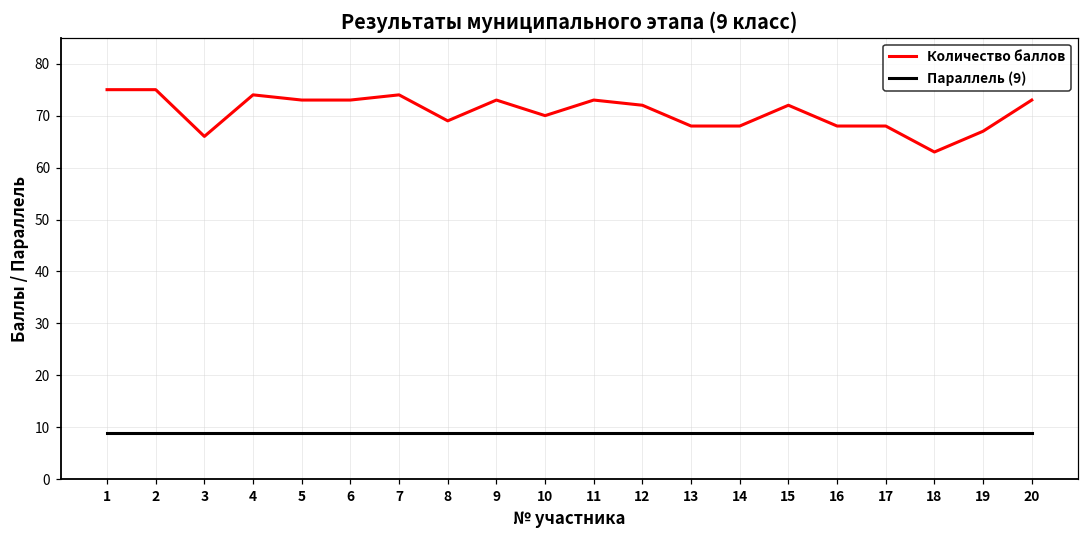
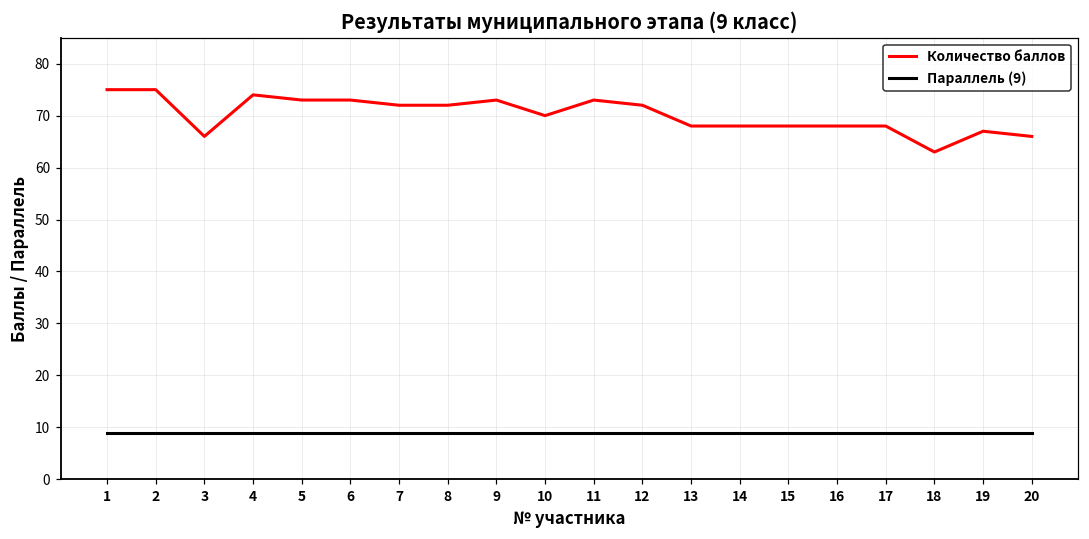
  {
    "Количество баллов": {
      "1": 75,
      "2": 75,
      "3": 66,
      "4": 74,
      "5": 73,
      "6": 73,
-     "7": 74,
-     "8": 69,
+     "7": 72,
+     "8": 72,
      "9": 73,
      "10": 70,
      "11": 73,
      "12": 72,
      "13": 68,
      "14": 68,
-     "15": 72,
+     "15": 68,
      "16": 68,
      "17": 68,
      "18": 63,
      "19": 67,
-     "20": 73
+     "20": 66
    },
    "Параллель (9)": {
      "1": 9,
      "2": 9,
      "3": 9,
      "4": 9,
      "5": 9,
      "6": 9,
      "7": 9,
      "8": 9,
      "9": 9,
      "10": 9,
      "11": 9,
      "12": 9,
      "13": 9,
      "14": 9,
      "15": 9,
      "16": 9,
      "17": 9,
      "18": 9,
      "19": 9,
      "20": 9
    }
  }
